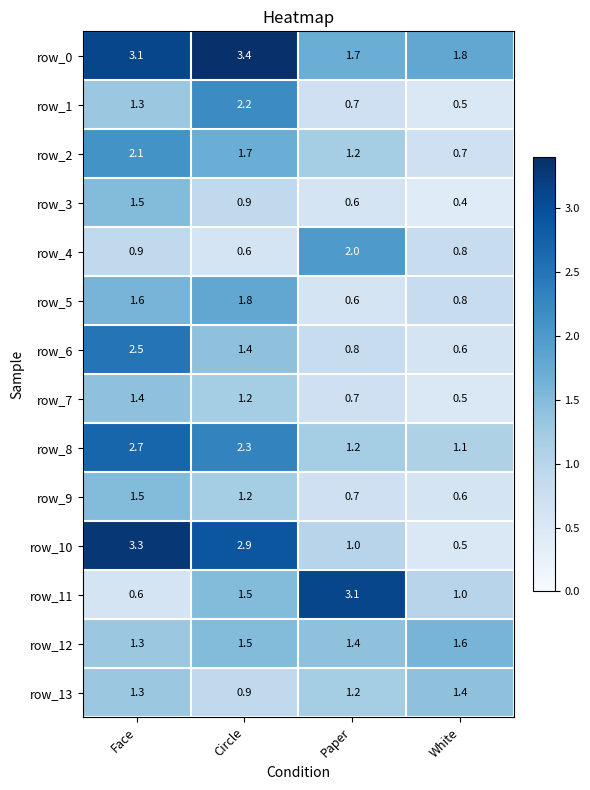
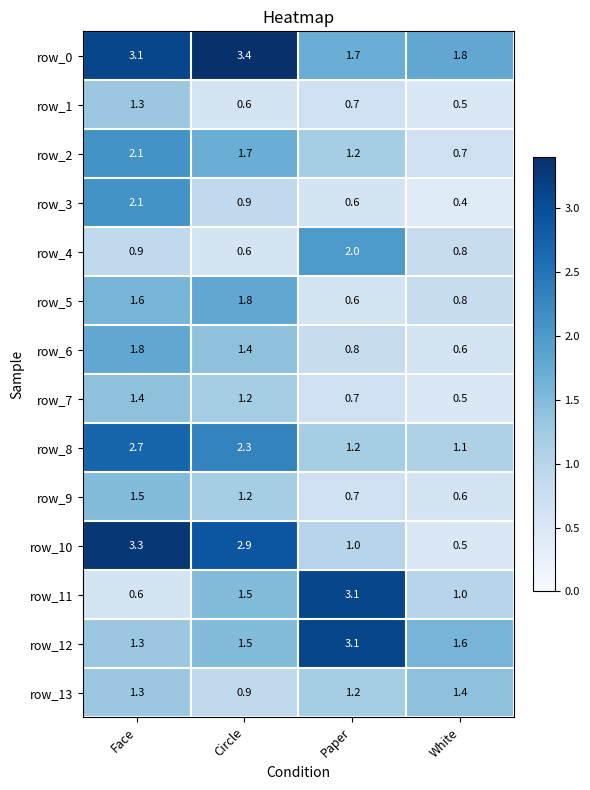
  {
    "row_0": {
      "Face": 3.1,
      "Circle": 3.4,
      "Paper": 1.7,
      "White": 1.8
    },
    "row_1": {
      "Face": 1.3,
-     "Circle": 2.2,
+     "Circle": 0.6,
      "Paper": 0.7,
      "White": 0.5
    },
    "row_2": {
      "Face": 2.1,
      "Circle": 1.7,
      "Paper": 1.2,
      "White": 0.7
    },
    "row_3": {
-     "Face": 1.5,
+     "Face": 2.1,
      "Circle": 0.9,
      "Paper": 0.6,
      "White": 0.4
    },
    "row_4": {
      "Face": 0.9,
      "Circle": 0.6,
      "Paper": 2.0,
      "White": 0.8
    },
    "row_5": {
      "Face": 1.6,
      "Circle": 1.8,
      "Paper": 0.6,
      "White": 0.8
    },
    "row_6": {
-     "Face": 2.5,
+     "Face": 1.8,
      "Circle": 1.4,
      "Paper": 0.8,
      "White": 0.6
    },
    "row_7": {
      "Face": 1.4,
      "Circle": 1.2,
      "Paper": 0.7,
      "White": 0.5
    },
    "row_8": {
      "Face": 2.7,
      "Circle": 2.3,
      "Paper": 1.2,
      "White": 1.1
    },
    "row_9": {
      "Face": 1.5,
      "Circle": 1.2,
      "Paper": 0.7,
      "White": 0.6
    },
    "row_10": {
      "Face": 3.3,
      "Circle": 2.9,
      "Paper": 1.0,
      "White": 0.5
    },
    "row_11": {
      "Face": 0.6,
      "Circle": 1.5,
      "Paper": 3.1,
      "White": 1.0
    },
    "row_12": {
      "Face": 1.3,
      "Circle": 1.5,
-     "Paper": 1.4,
+     "Paper": 3.1,
      "White": 1.6
    },
    "row_13": {
      "Face": 1.3,
      "Circle": 0.9,
      "Paper": 1.2,
      "White": 1.4
    }
  }
